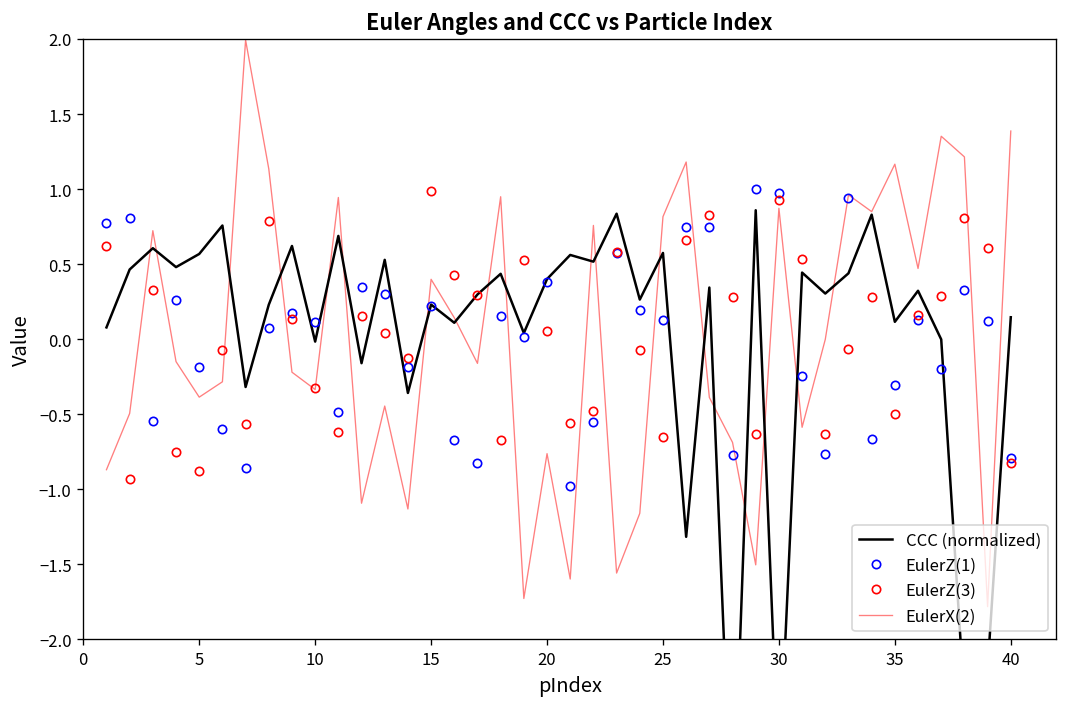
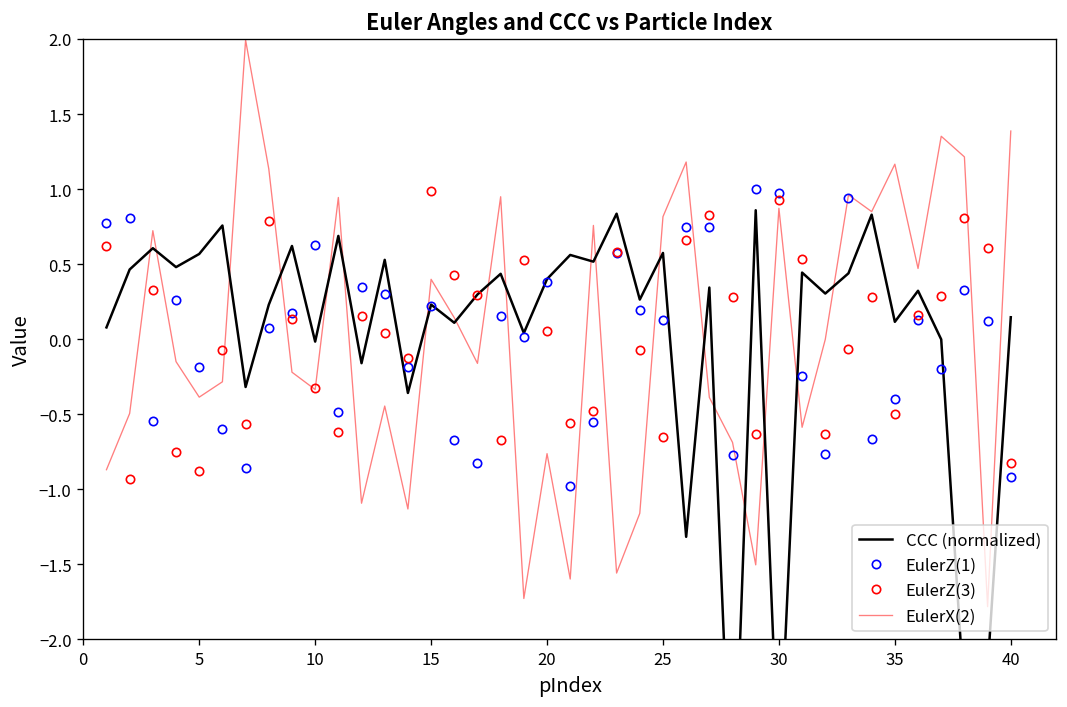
  {
    "CCC (normalized)": {
      "5": 0.57,
      "10": -0.02,
      "20": 0.40,
      "25": 0.57,
      "35": 0.12,
      "40": 0.15
    },
    "EulerZ(1)": {
      "5": -0.18,
-     "10": 0.12,
+     "10": 0.62,
      "20": 0.38,
      "25": 0.13,
      "30": 0.97,
-     "35": -0.30,
-     "40": -0.79
+     "35": -0.40,
+     "40": -0.92
    }
  }
